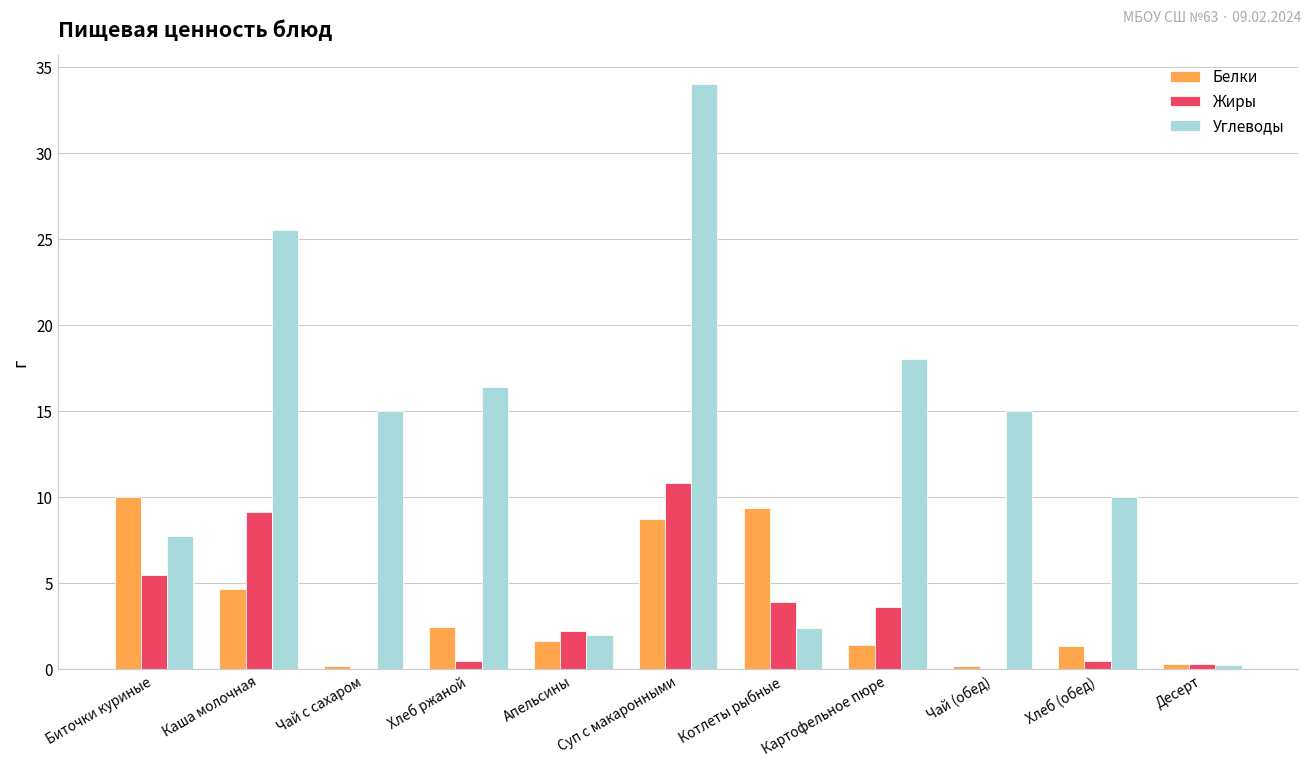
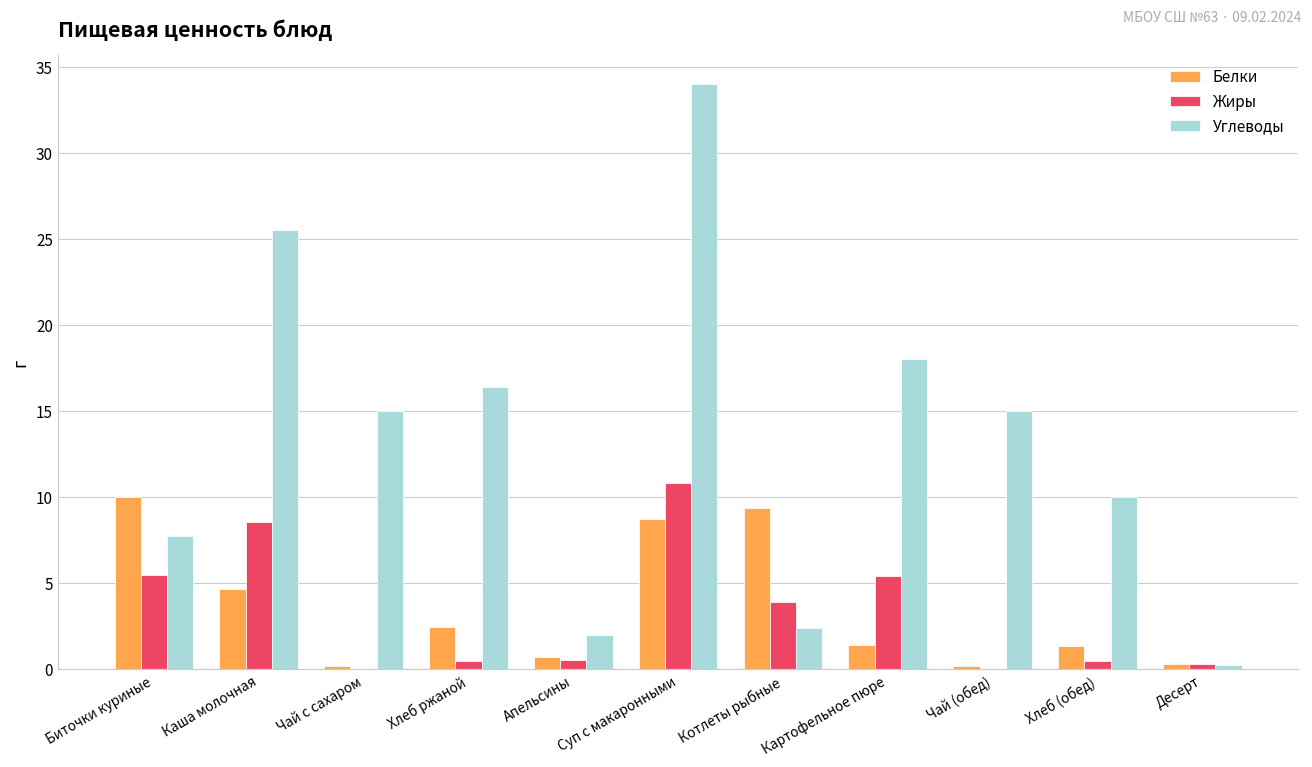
  {
    "Белки": {
      "Биточки куриные": 10.0,
      "Каша молочная": 4.6,
      "Чай с сахаром": 0.2,
      "Хлеб ржаной": 2.4,
-     "Апельсины": 1.6,
+     "Апельсины": 0.7,
      "Суп с макаронными": 8.7,
      "Котлеты рыбные": 9.4,
      "Картофельное пюре": 1.4,
      "Чай (обед)": 0.2,
      "Хлеб (обед)": 1.4,
      "Десерт": 0.3
    },
    "Жиры": {
      "Биточки куриные": 5.5,
-     "Каша молочная": 9.1,
+     "Каша молочная": 8.5,
      "Чай с сахаром": 0.0,
      "Хлеб ржаной": 0.5,
-     "Апельсины": 2.2,
+     "Апельсины": 0.5,
      "Суп с макаронными": 10.8,
      "Котлеты рыбные": 3.9,
-     "Картофельное пюре": 3.6,
+     "Картофельное пюре": 5.4,
      "Чай (обед)": 0.0,
      "Хлеб (обед)": 0.5,
      "Десерт": 0.3
    },
    "Углеводы": {
      "Биточки куриные": 7.7,
      "Каша молочная": 25.5,
      "Чай с сахаром": 15.0,
      "Хлеб ржаной": 16.4,
      "Апельсины": 2.0,
      "Суп с макаронными": 34.0,
      "Котлеты рыбные": 2.4,
      "Картофельное пюре": 18.0,
      "Чай (обед)": 15.0,
      "Хлеб (обед)": 10.0,
      "Десерт": 0.2
    }
  }
